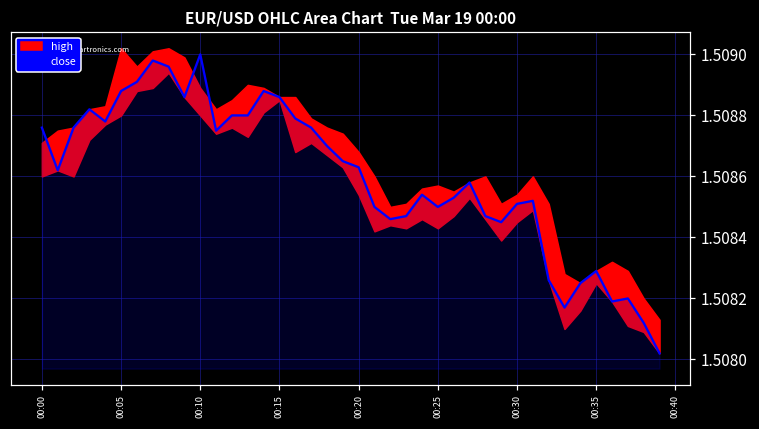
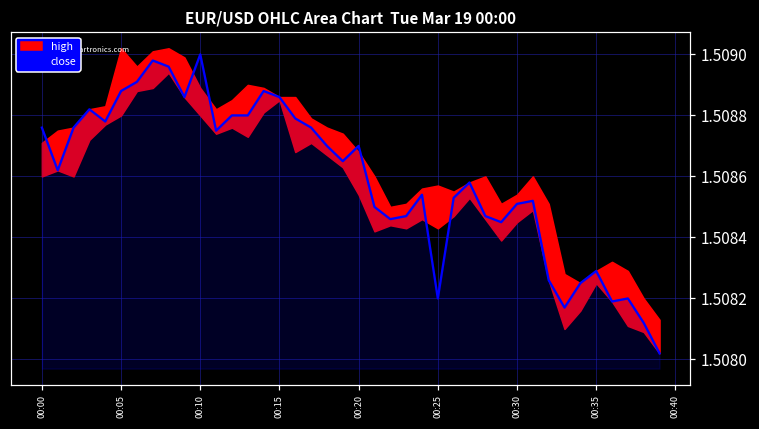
  {
    "close": {
      "00:00": 1.50876,
      "00:05": 1.50888,
      "00:10": 1.50900,
-     "00:20": 1.50863,
-     "00:25": 1.5085,
+     "00:20": 1.50870,
+     "00:25": 1.5082,
      "00:30": 1.50851
    }
  }
